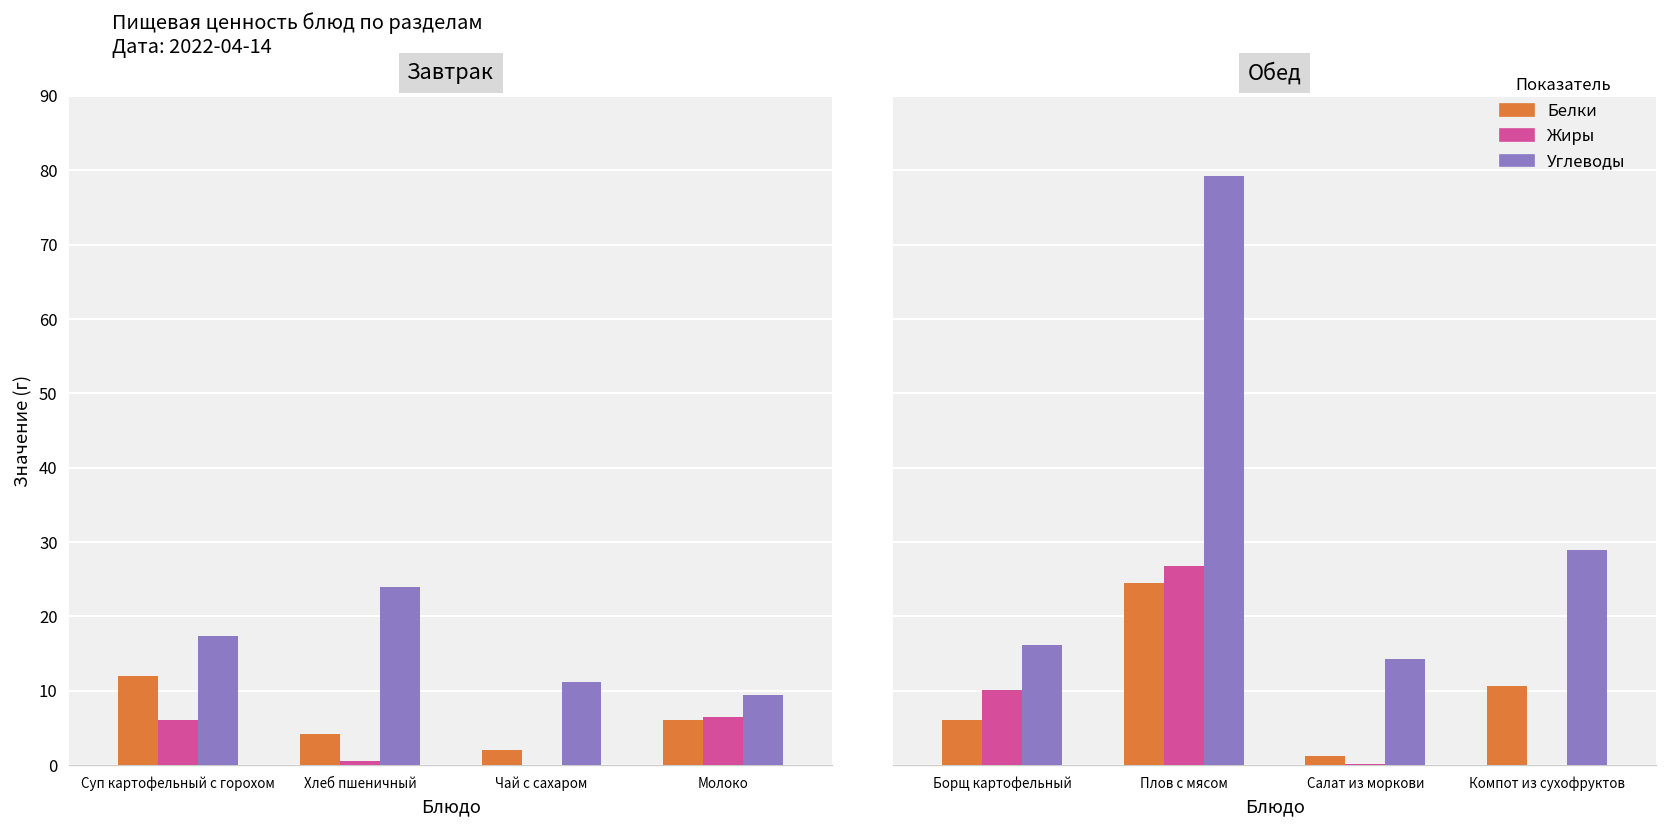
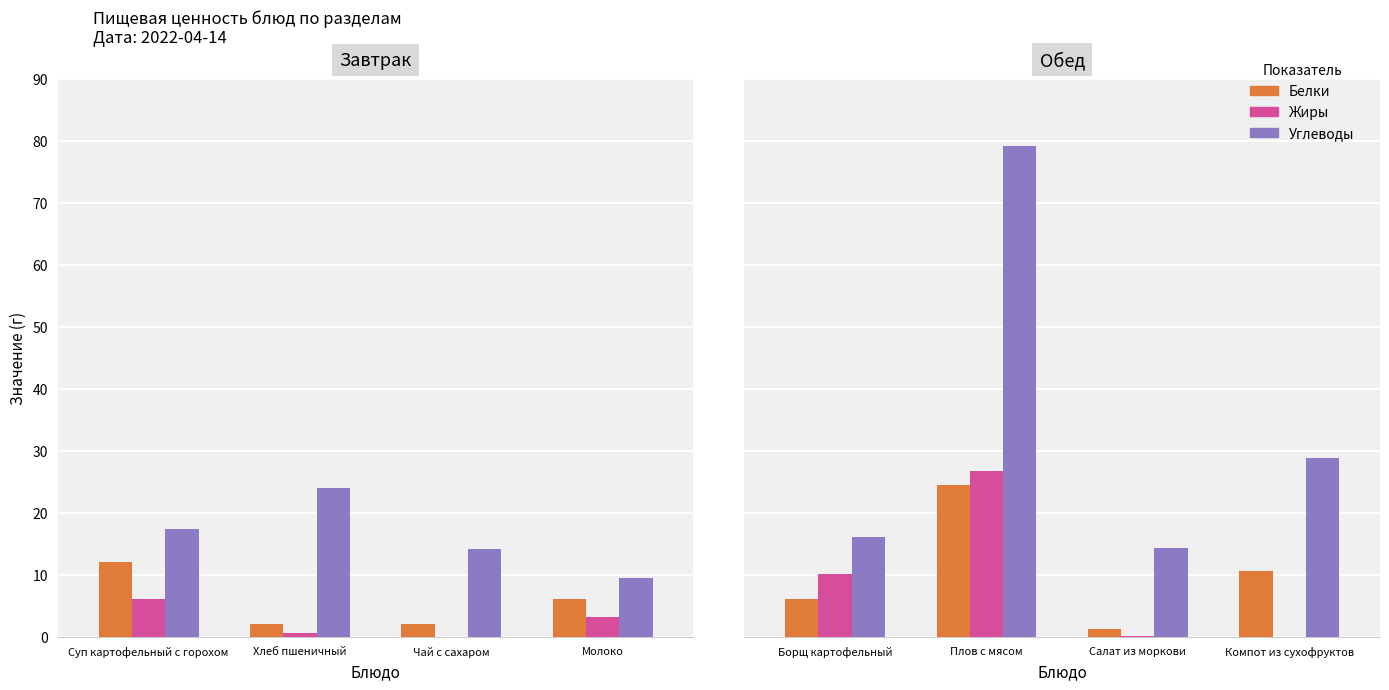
  {
    "Завтрак": {
      "Белки": {
        "Суп картофельный с горохом": 12,
-       "Хлеб пшеничный": 4,
+       "Хлеб пшеничный": 2,
        "Чай с сахаром": 2,
        "Молоко": 6
      },
      "Жиры": {
        "Суп картофельный с горохом": 6,
        "Хлеб пшеничный": 1,
        "Чай с сахаром": 0,
-       "Молоко": 6
+       "Молоко": 3
      },
      "Углеводы": {
        "Суп картофельный с горохом": 17,
        "Хлеб пшеничный": 24,
-       "Чай с сахаром": 11,
+       "Чай с сахаром": 14,
        "Молоко": 9
      }
    }
  }
